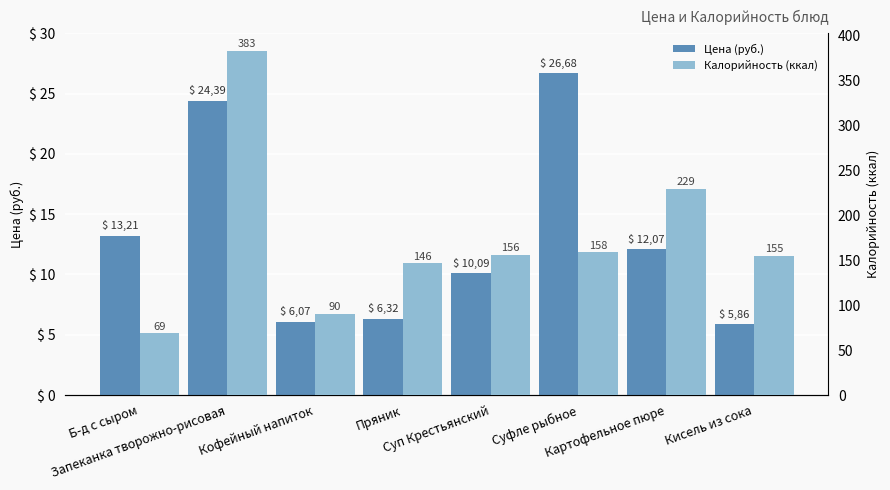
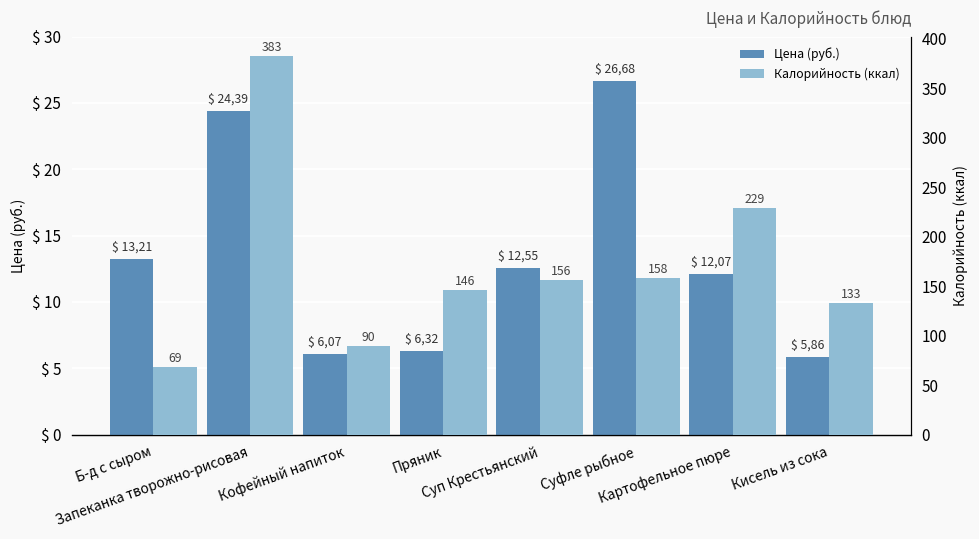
  {
    "Цена (руб.)": {
-     "Суп Крестьянский": "10,09"
+     "Суп Крестьянский": "12,55"
    },
    "Калорийность (ккал)": {
      "Б-д с сыром": "69",
      "Запеканка творожно-рисовая": "383",
      "Кофейный напиток": "90",
      "Пряник": "146",
      "Суп Крестьянский": "156",
      "Суфле рыбное": "158",
      "Картофельное пюре": "229",
-     "Кисель из сока": "155"
+     "Кисель из сока": "133"
    }
  }
